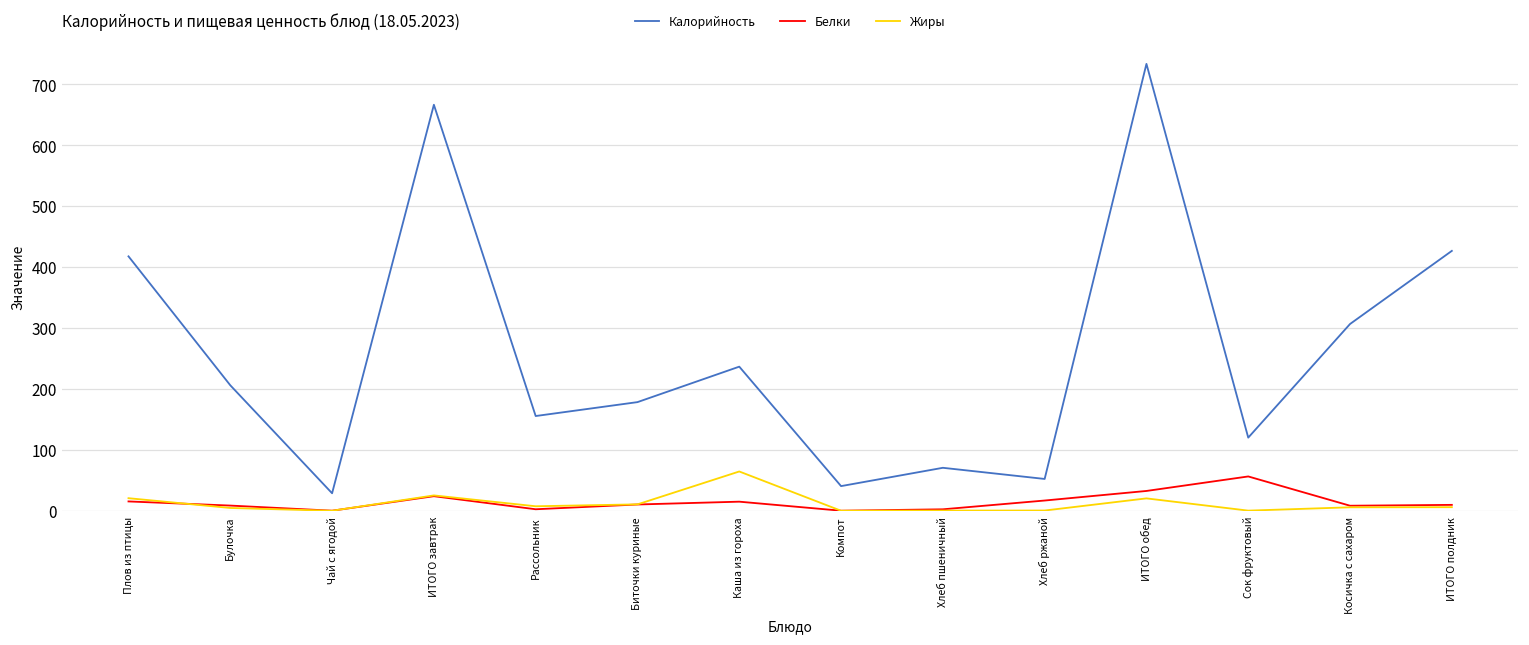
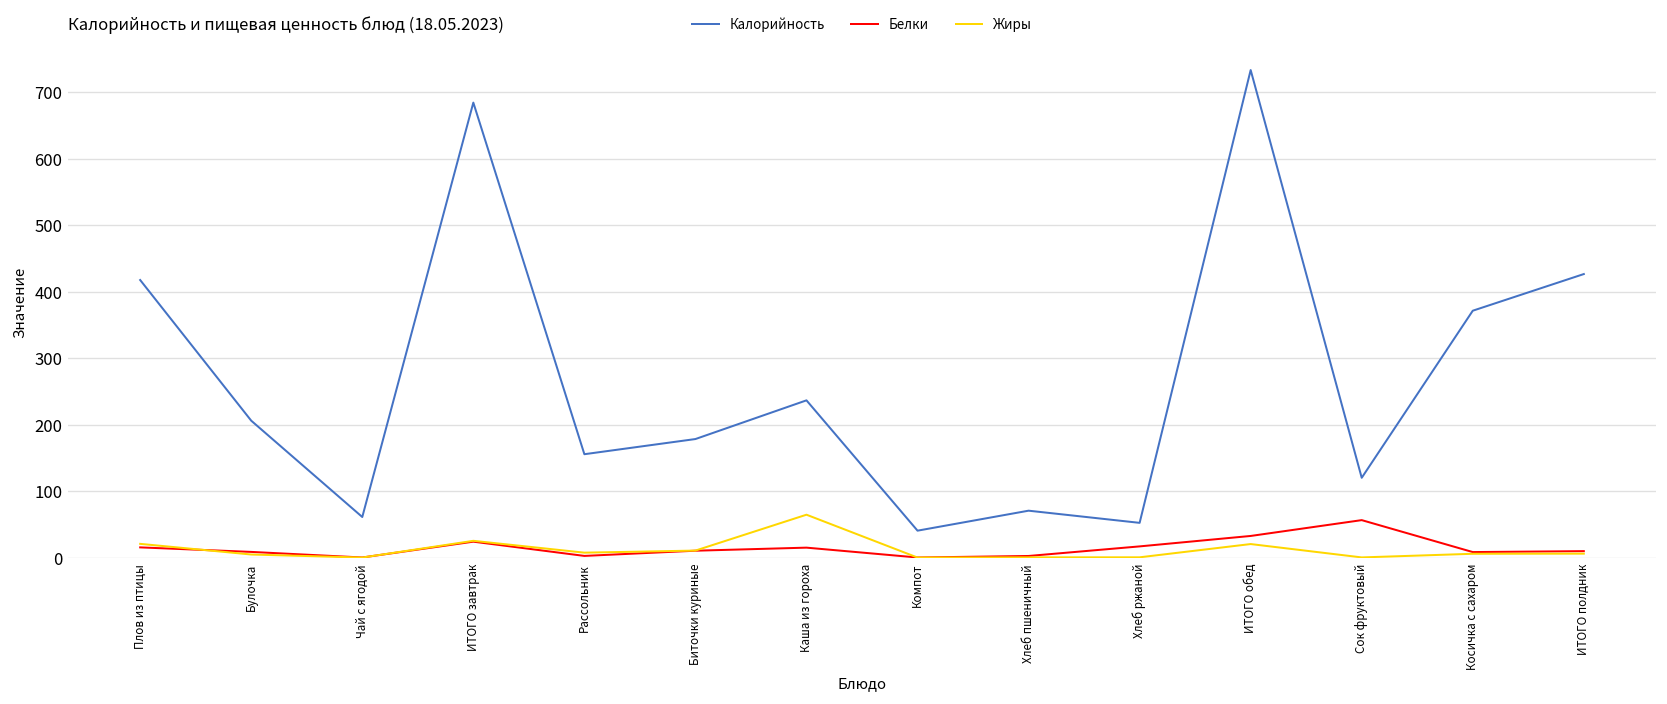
  {
    "Калорийность": {
      "Плов из птицы": 420,
      "Булочка": 210,
-     "Чай с ягодой": 30,
-     "ИТОГО завтрак": 670,
+     "Чай с ягодой": 60,
+     "ИТОГО завтрак": 680,
      "Рассольник": 160,
      "Биточки куриные": 180,
      "Каша из гороха": 240,
      "Компот": 40,
      "Хлеб пшеничный": 70,
      "Хлеб ржаной": 50,
      "ИТОГО обед": 730,
      "Сок фруктовый": 120,
-     "Косичка с сахаром": 310,
+     "Косичка с сахаром": 370,
      "ИТОГО полдник": 430
    },
    "Белки": {
      "Плов из птицы": 20,
      "Рассольник": 0,
      "Каша из гороха": 10,
      "Хлеб ржаной": 20,
      "ИТОГО обед": 30,
      "Сок фруктовый": 60
    },
    "Жиры": {
      "Плов из птицы": 20,
      "Рассольник": 10,
      "Каша из гороха": 60,
      "Хлеб ржаной": 0,
      "ИТОГО обед": 20,
      "Сок фруктовый": 0
    }
  }
